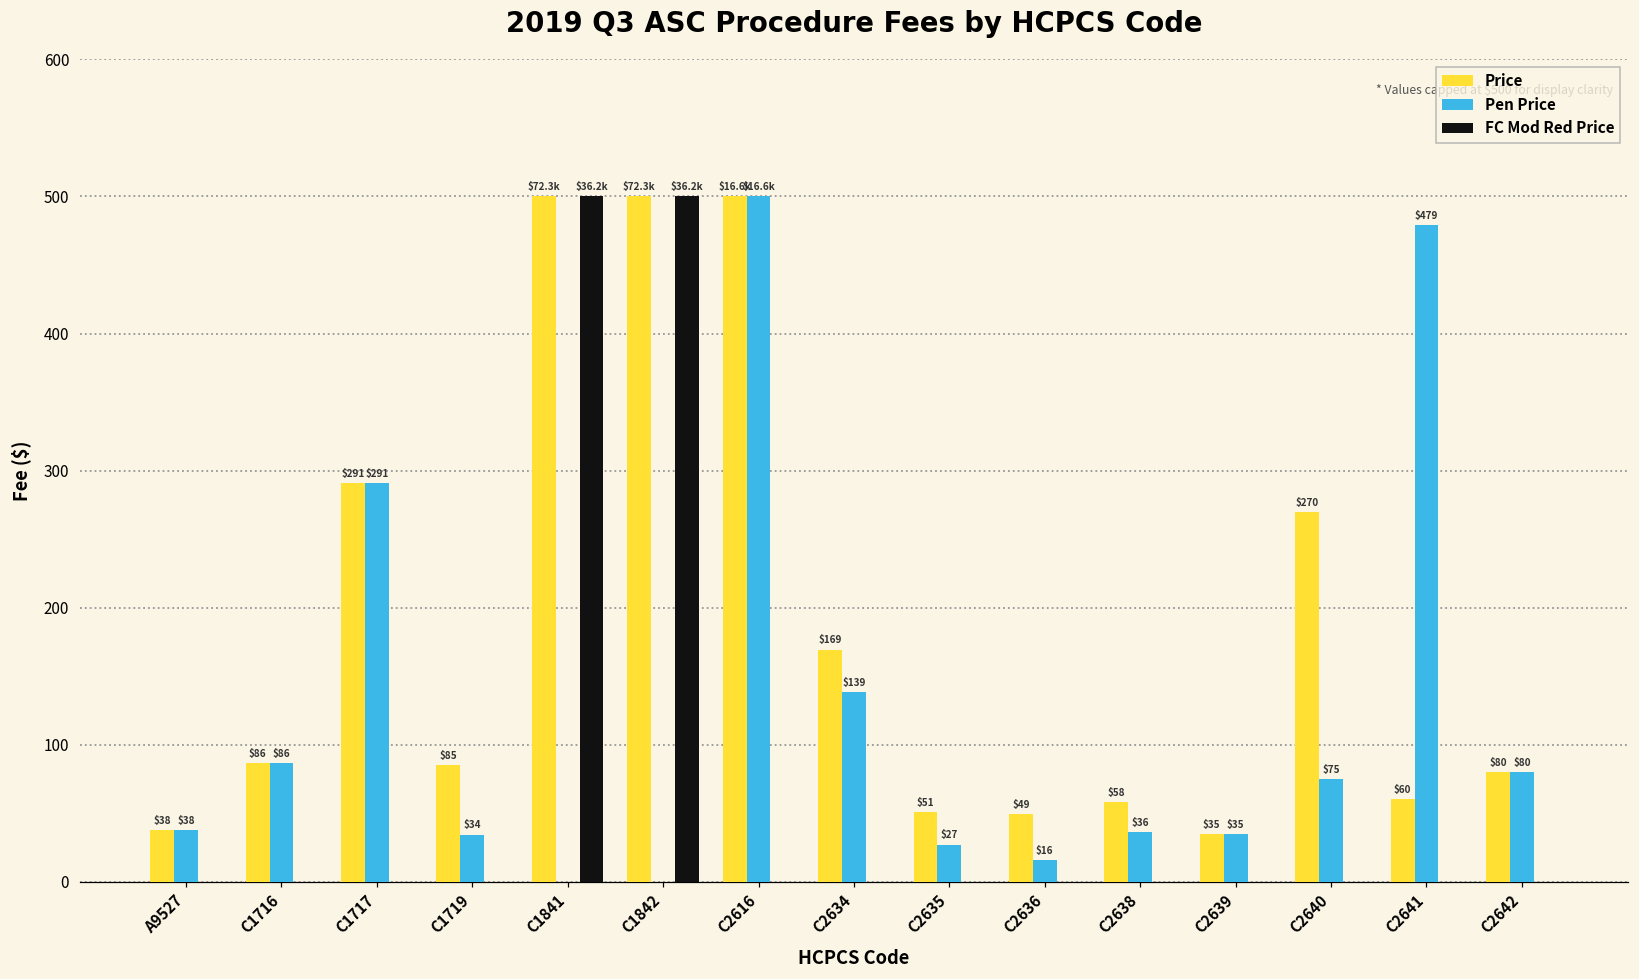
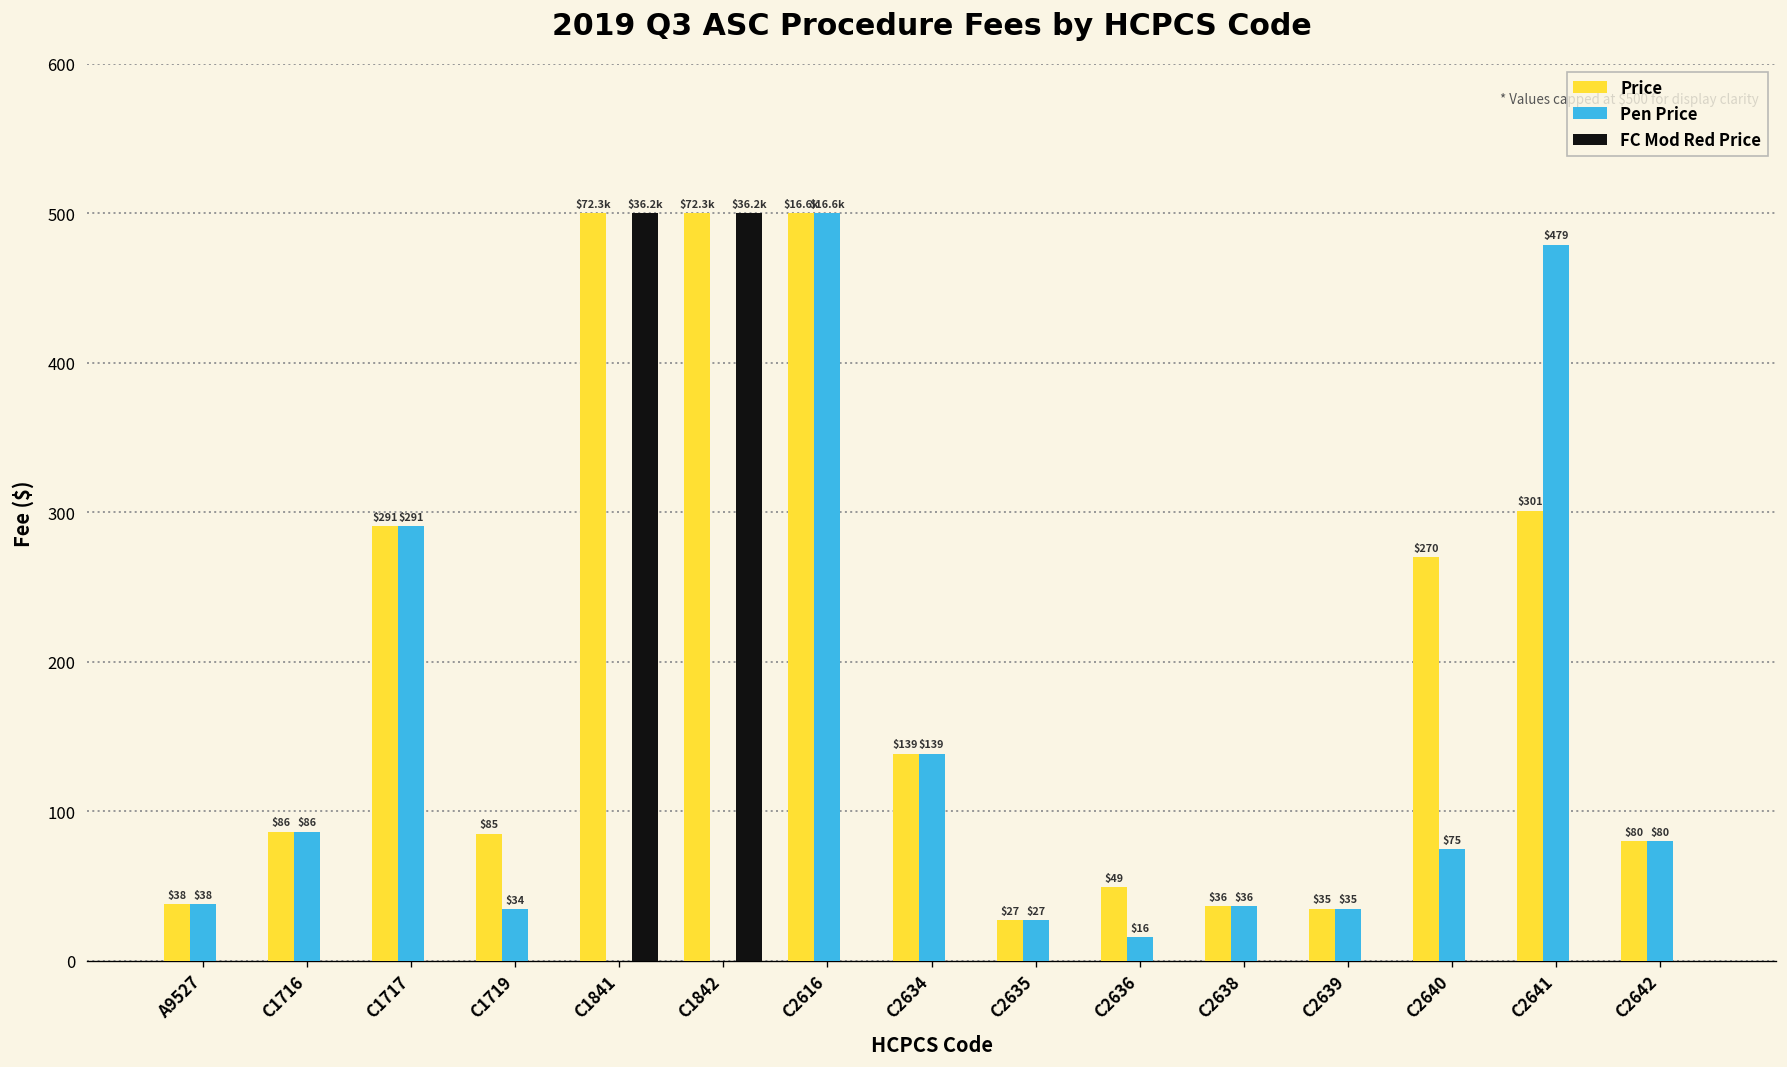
  {
    "Price": {
      "A9527": "$38",
      "C1716": "$86",
      "C1717": "$291",
      "C1719": "$85",
-     "C2634": "$169",
-     "C2635": "$51",
+     "C2634": "$139",
+     "C2635": "$27",
      "C2636": "$49",
-     "C2638": "$58",
+     "C2638": "$36",
      "C2639": "$35",
      "C2640": "$270",
-     "C2641": "$60",
+     "C2641": "$301",
      "C2642": "$80"
    },
    "Pen Price": {
      "A9527": "$38",
      "C1716": "$86",
      "C1717": "$291",
      "C1719": "$34",
      "C2634": "$139",
      "C2635": "$27",
      "C2636": "$16",
      "C2638": "$36",
      "C2639": "$35",
      "C2640": "$75",
      "C2641": "$479",
      "C2642": "$80"
    },
    "FC Mod Red Price": {
      "A9527": "0",
      "C1716": "0",
      "C1717": "0",
      "C1719": "0",
      "C2616": "0",
      "C2634": "0",
      "C2635": "0",
      "C2636": "0",
      "C2638": "0",
      "C2639": "0",
      "C2640": "0",
      "C2641": "0",
      "C2642": "0"
    }
  }
